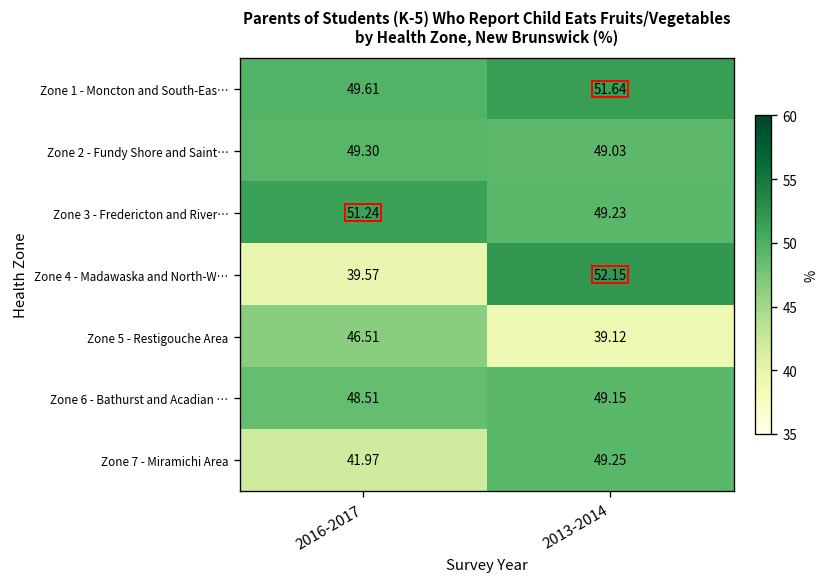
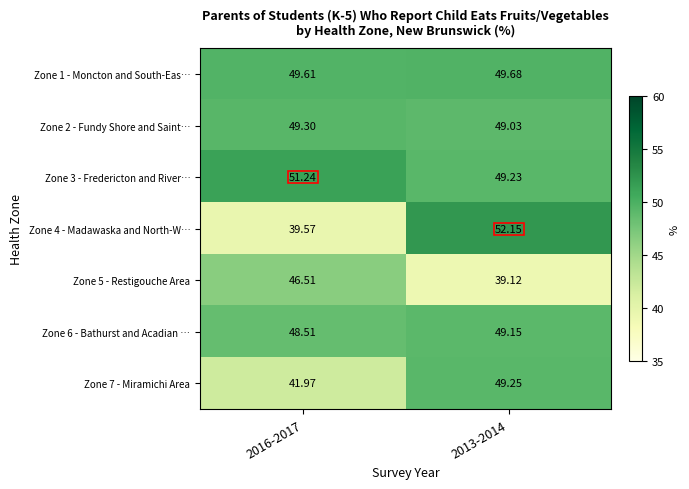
  {
    "Zone 1 - Moncton and South-Eas…": {
-     "2013-2014": 51.64
+     "2013-2014": 49.68
    }
  }
